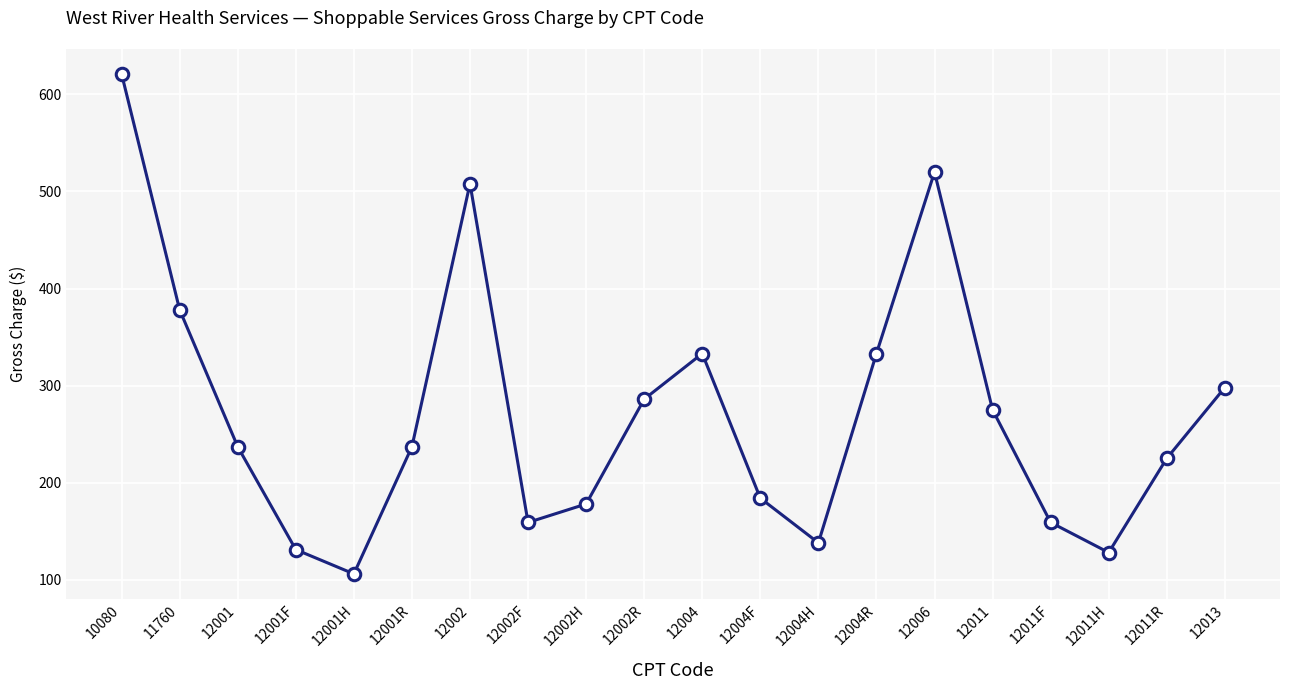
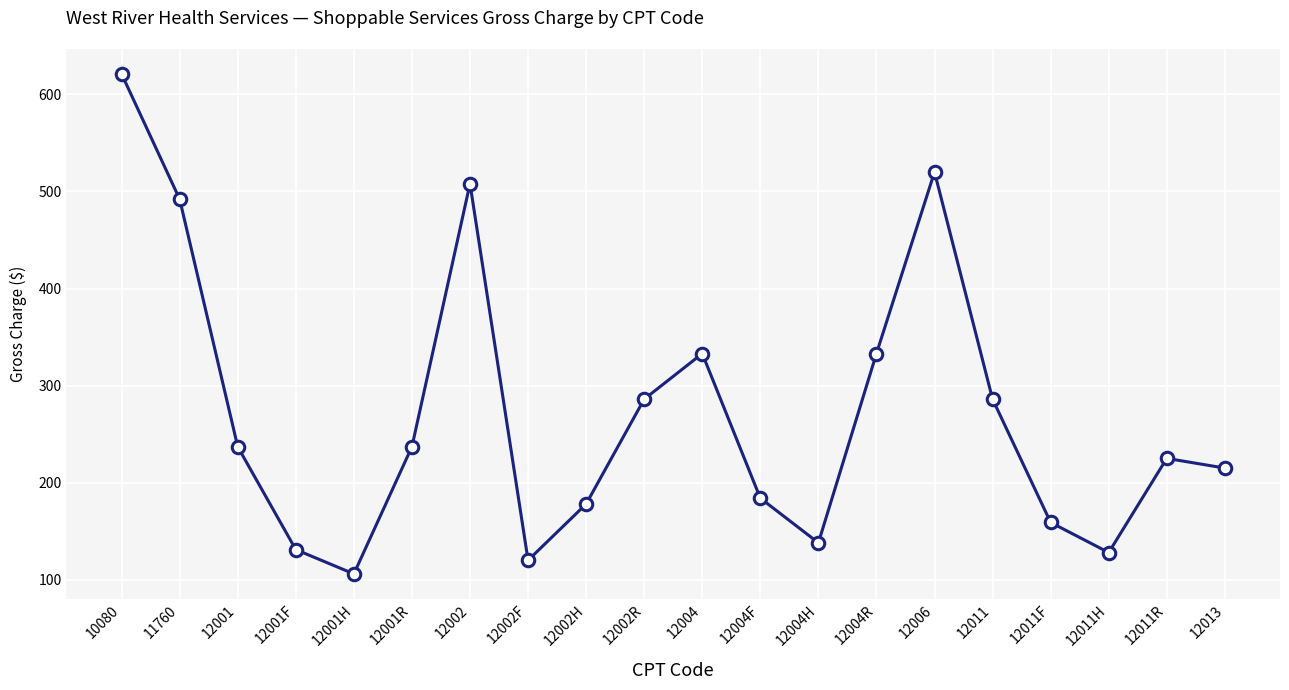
  {
    "10080": 620,
-   "11760": 380,
+   "11760": 490,
    "12001": 240,
    "12001F": 130,
    "12001H": 110,
    "12001R": 240,
    "12002": 510,
-   "12002F": 160,
+   "12002F": 120,
    "12002H": 180,
    "12002R": 290,
    "12004": 330,
    "12004F": 180,
    "12004H": 140,
    "12004R": 330,
    "12006": 520,
-   "12011": 280,
+   "12011": 290,
    "12011F": 160,
    "12011H": 130,
    "12011R": 230,
-   "12013": 300
+   "12013": 220
  }
